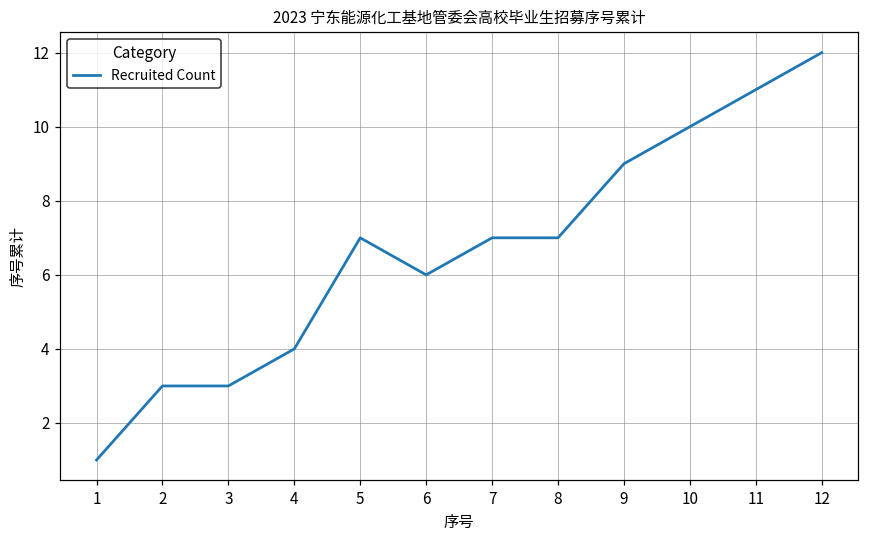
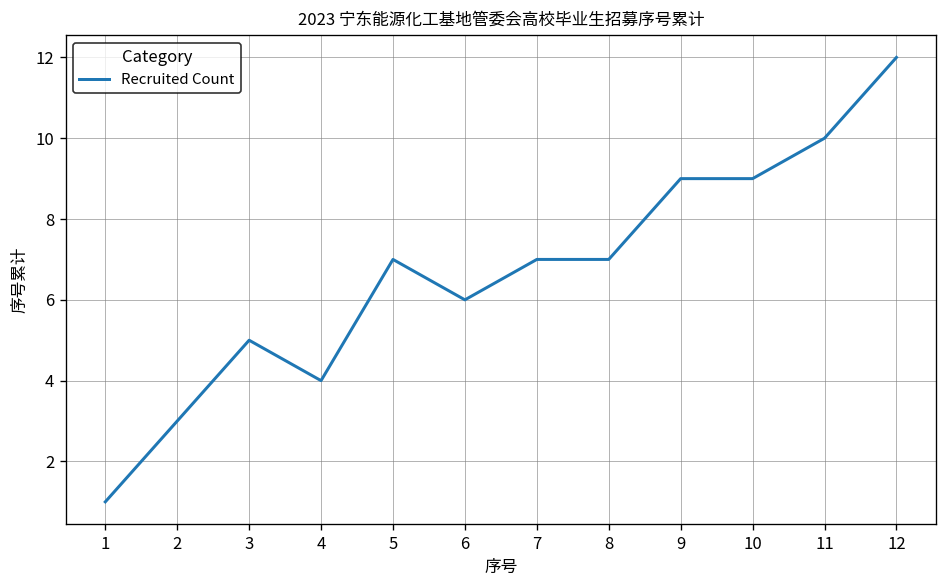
  {
    "1": 1,
    "2": 3,
-   "3": 3,
+   "3": 5,
    "4": 4,
    "5": 7,
    "6": 6,
    "7": 7,
    "8": 7,
    "9": 9,
-   "10": 10,
-   "11": 11,
+   "10": 9,
+   "11": 10,
    "12": 12
  }
